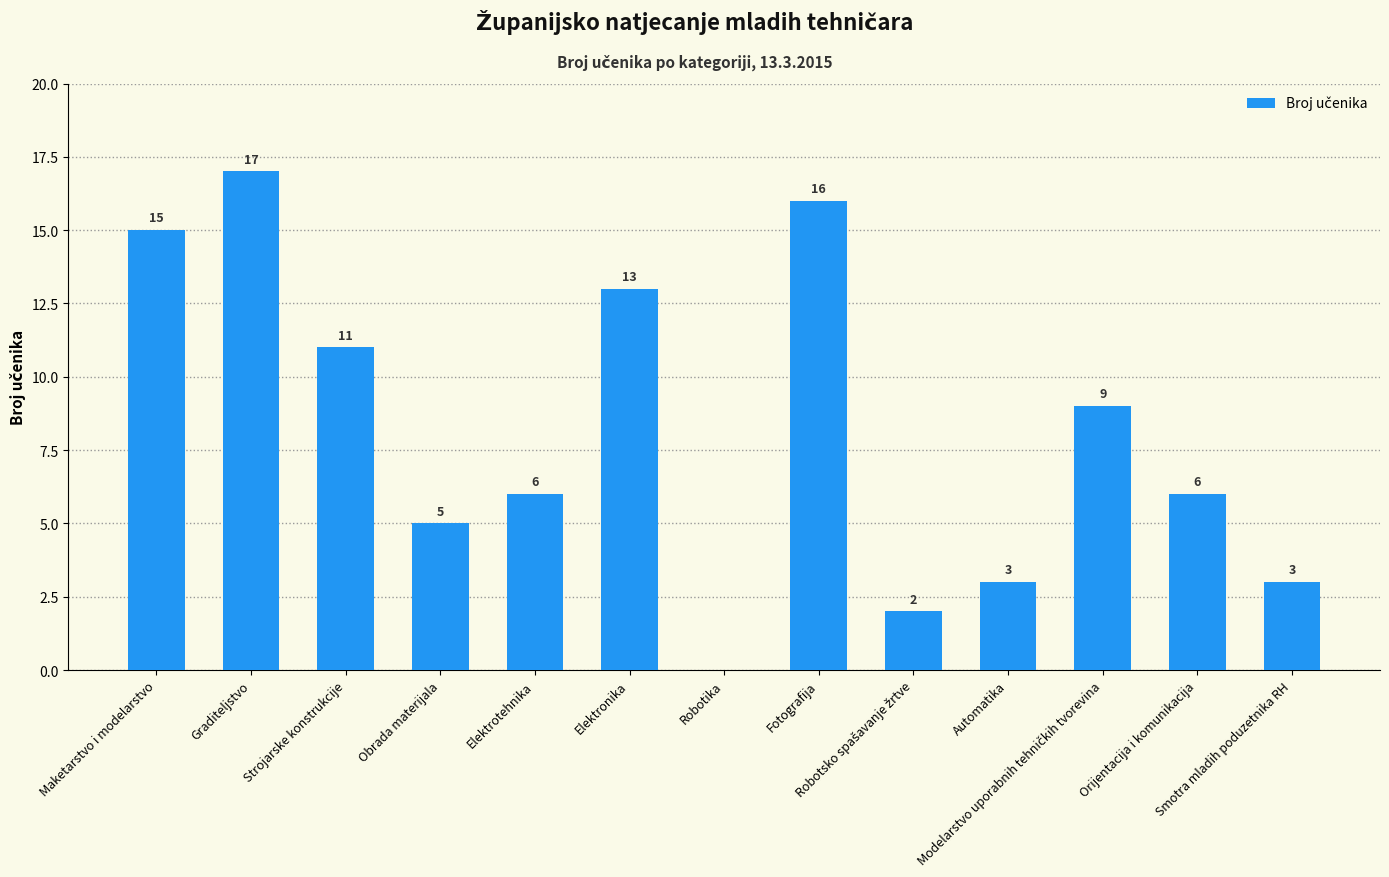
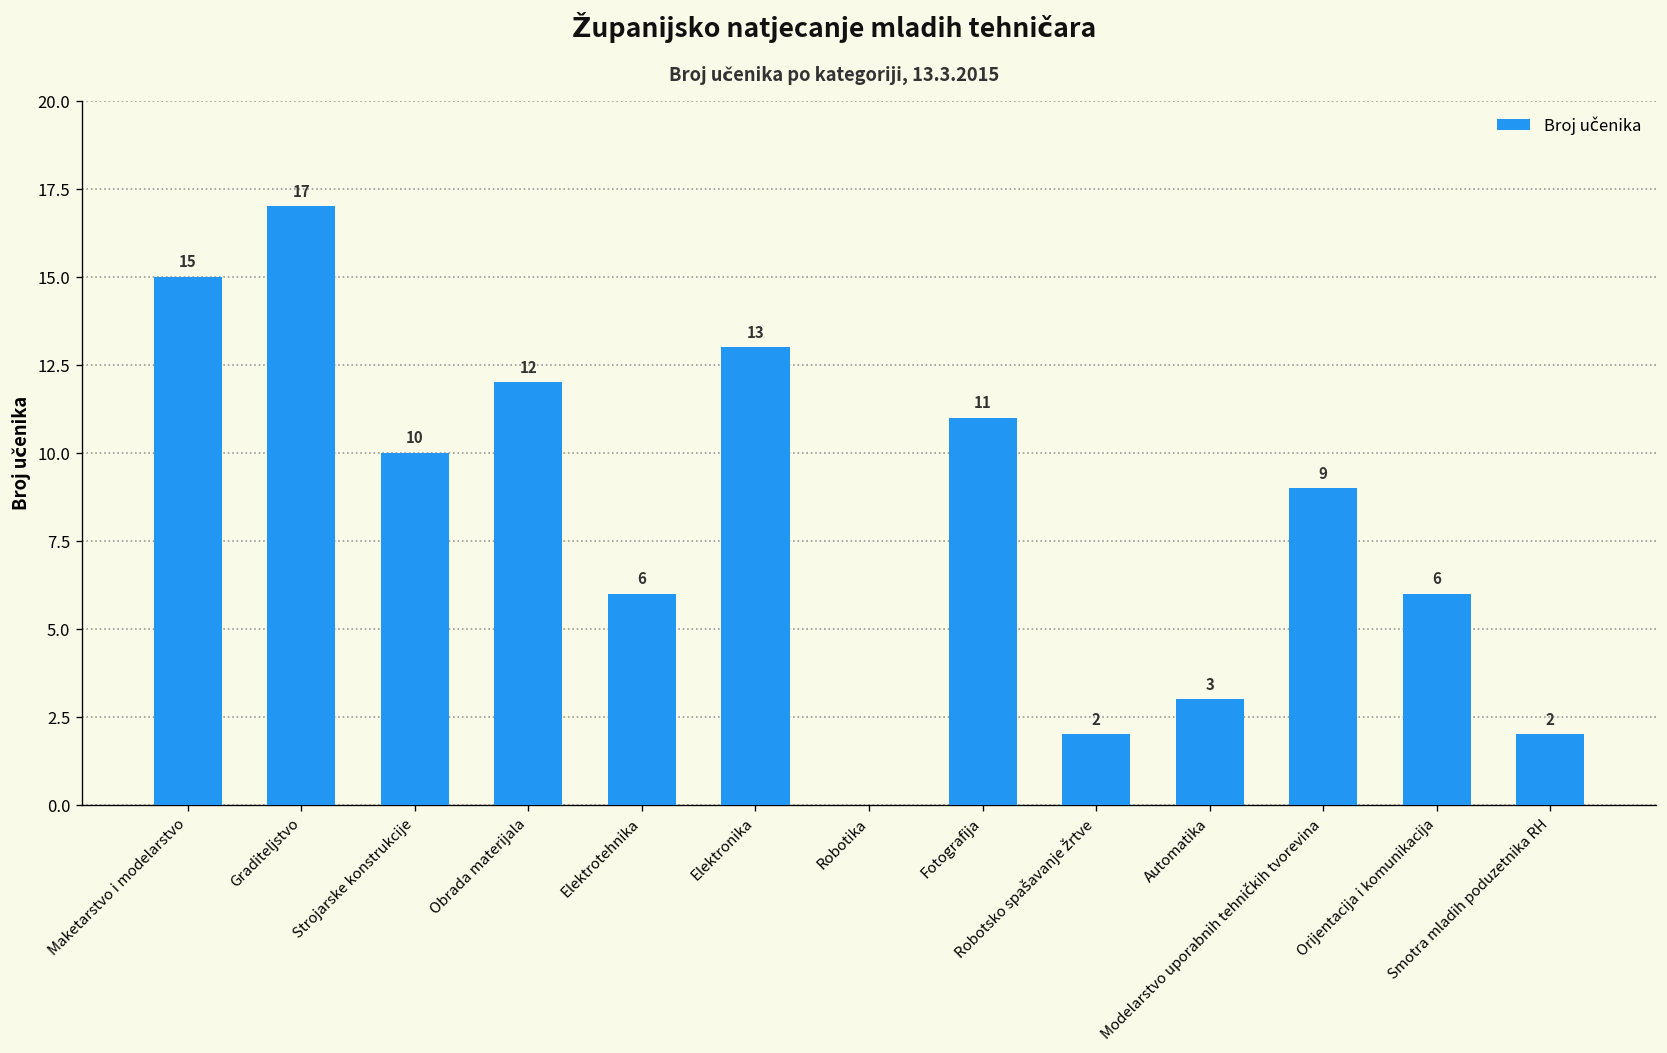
  {
    "Maketarstvo i modelarstvo": 15,
    "Graditeljstvo": 17,
-   "Strojarske konstrukcije": 11,
-   "Obrada materijala": 5,
+   "Strojarske konstrukcije": 10,
+   "Obrada materijala": 12,
    "Elektrotehnika": 6,
    "Elektronika": 13,
-   "Fotografija": 16,
+   "Fotografija": 11,
    "Robotsko spašavanje žrtve": 2,
    "Automatika": 3,
    "Modelarstvo uporabnih tehničkih tvorevina": 9,
    "Orijentacija i komunikacija": 6,
-   "Smotra mladih poduzetnika RH": 3
+   "Smotra mladih poduzetnika RH": 2
  }
